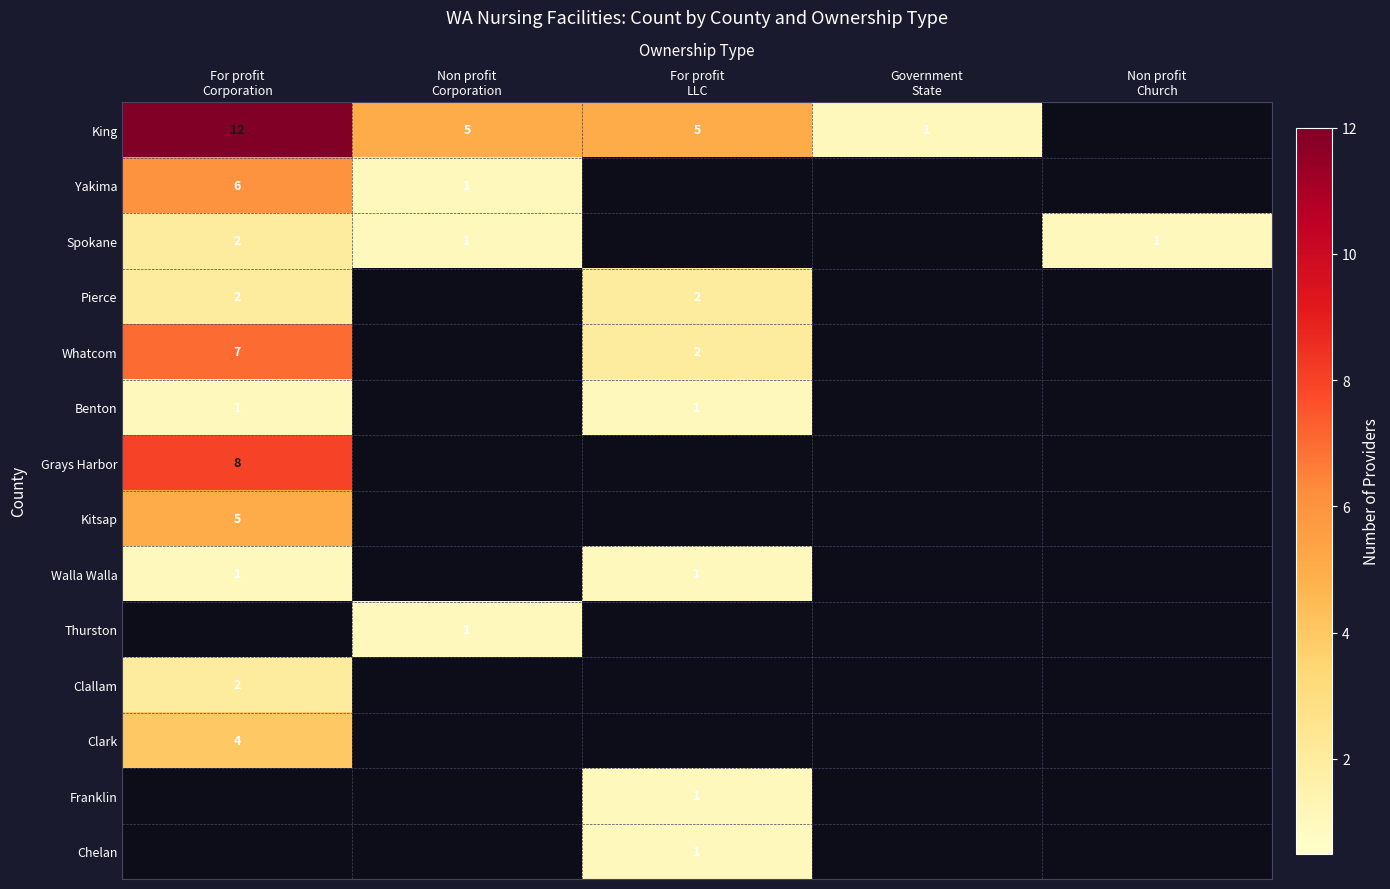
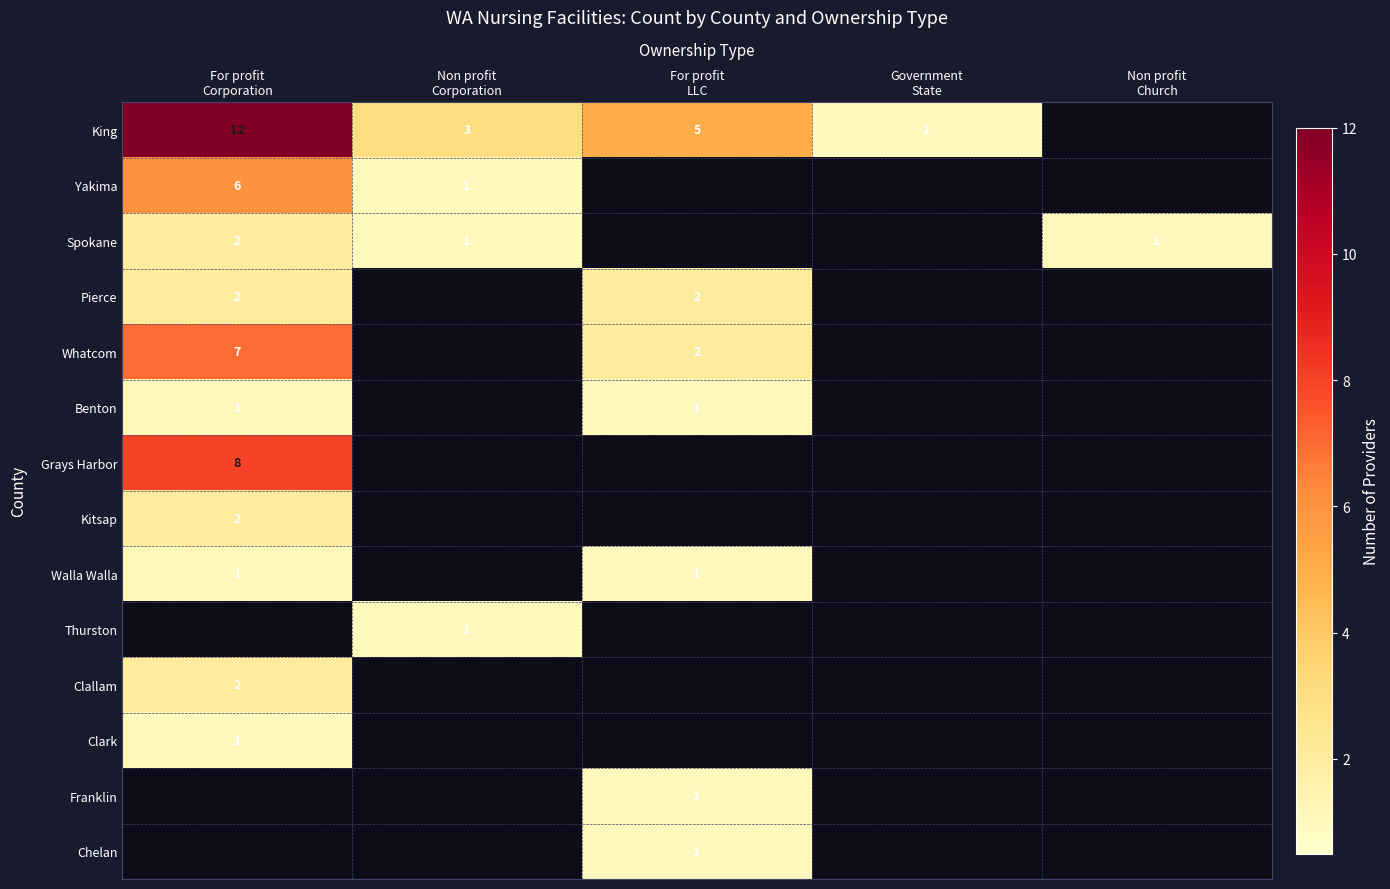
  {
    "King": {
      "For profit Corporation": 12,
-     "Non profit Corporation": 5,
+     "Non profit Corporation": 3,
      "For profit LLC": 5,
      "Government State": 1
    },
    "Yakima": {
      "For profit Corporation": 6,
      "Non profit Corporation": 1
    },
    "Spokane": {
      "For profit Corporation": 2,
      "Non profit Corporation": 1,
      "Non profit Church": 1
    },
    "Pierce": {
      "For profit Corporation": 2,
      "For profit LLC": 2
    },
    "Whatcom": {
      "For profit Corporation": 7,
      "For profit LLC": 2
    },
    "Benton": {
      "For profit Corporation": 1,
      "For profit LLC": 1
    },
    "Grays Harbor": {
      "For profit Corporation": 8
    },
    "Kitsap": {
-     "For profit Corporation": 5
+     "For profit Corporation": 2
    },
    "Walla Walla": {
      "For profit Corporation": 1,
      "For profit LLC": 1
    },
    "Thurston": {
      "Non profit Corporation": 1
    },
    "Clallam": {
      "For profit Corporation": 2
    },
    "Clark": {
-     "For profit Corporation": 4
+     "For profit Corporation": 1
    },
    "Franklin": {
      "For profit LLC": 1
    },
    "Chelan": {
      "For profit LLC": 1
    }
  }
